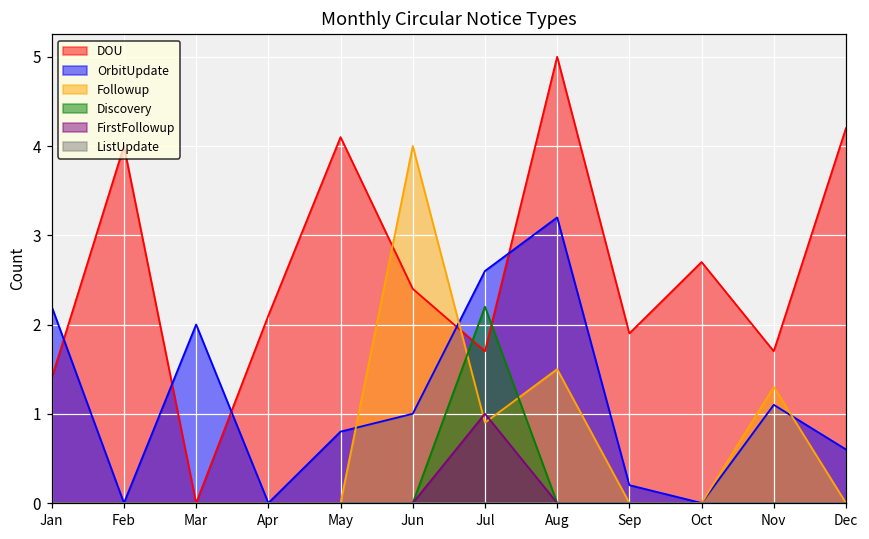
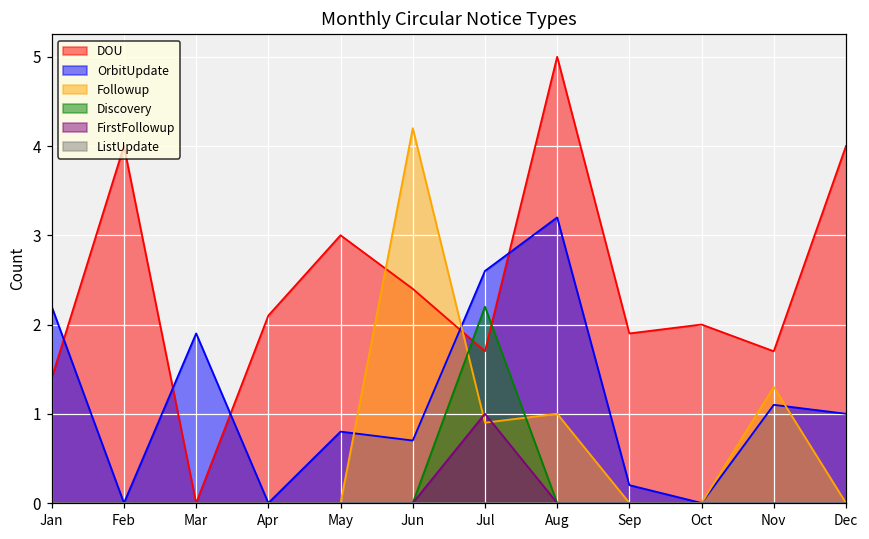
  {
    "DOU": {
      "Jan": 1.4,
      "Apr": 2.1,
-     "May": 4.1,
+     "May": 3.0,
      "Jun": 2.4,
      "Jul": 1.7,
      "Aug": 5.0,
      "Sep": 1.9,
-     "Oct": 2.7,
+     "Oct": 2.0,
      "Nov": 1.7,
-     "Dec": 4.2
+     "Dec": 4.0
    },
    "OrbitUpdate": {
      "Jan": 2.2,
-     "Mar": 2.0,
+     "Mar": 1.9,
      "May": 0.8,
-     "Jun": 1.0,
+     "Jun": 0.7,
      "Jul": 2.6,
      "Aug": 3.2,
      "Sep": 0.2,
      "Nov": 1.1,
-     "Dec": 0.6
+     "Dec": 1.0
    },
    "Followup": {
-     "Jun": 4.0,
+     "Jun": 4.2,
      "Jul": 0.9,
-     "Aug": 1.5,
+     "Aug": 1.0,
      "Nov": 1.3
    },
    "Discovery": {
      "Jul": 2.2
    },
    "FirstFollowup": {
      "Jul": 1.0
    },
    "ListUpdate": {
      "Jul": 0.0
    }
  }
